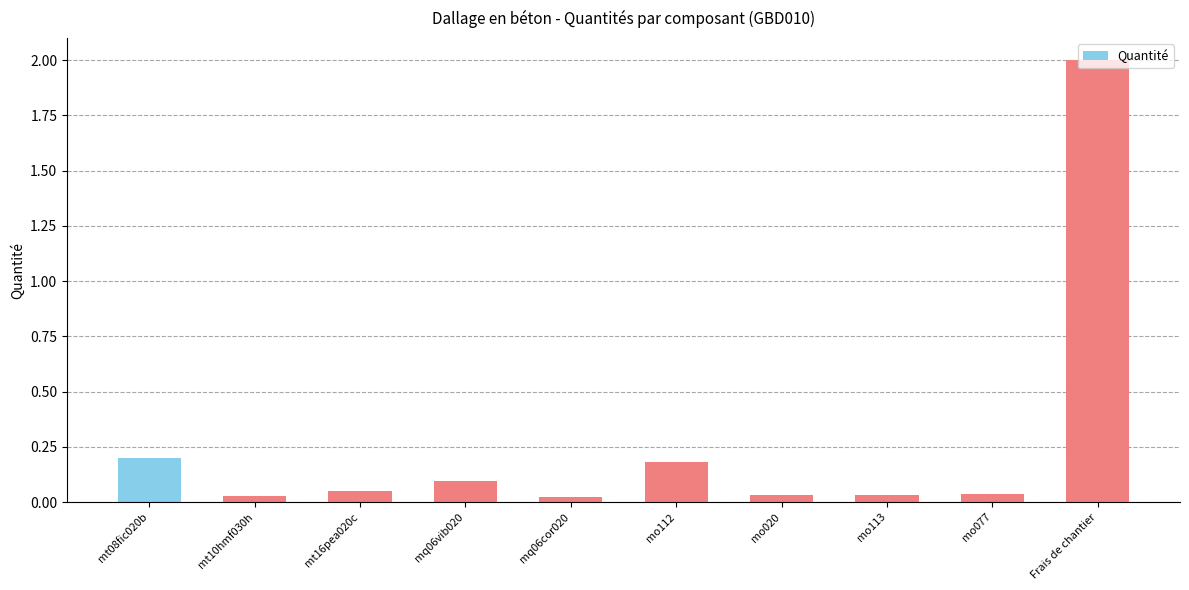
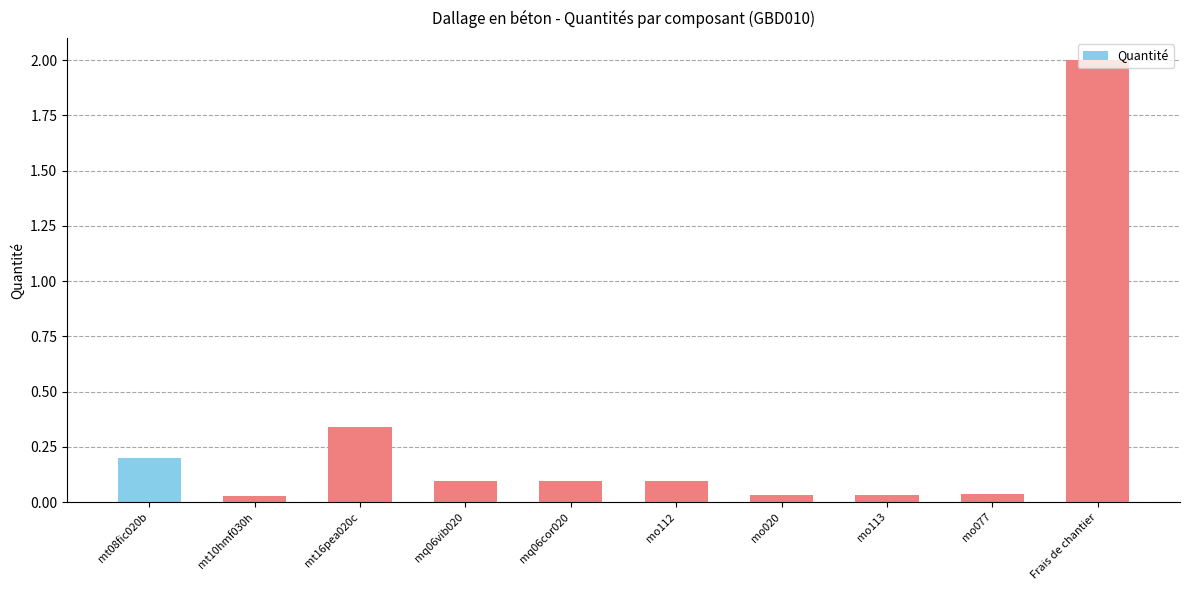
  {
    "mt08fic020b": 0.20,
    "mt10hmf030h": 0.03,
-   "mt16pea020c": 0.05,
+   "mt16pea020c": 0.34,
    "mq06vib020": 0.10,
-   "mq06cor020": 0.02,
-   "mo112": 0.18,
+   "mq06cor020": 0.09,
+   "mo112": 0.10,
    "mo020": 0.03,
    "mo113": 0.03,
    "mo077": 0.04
  }
